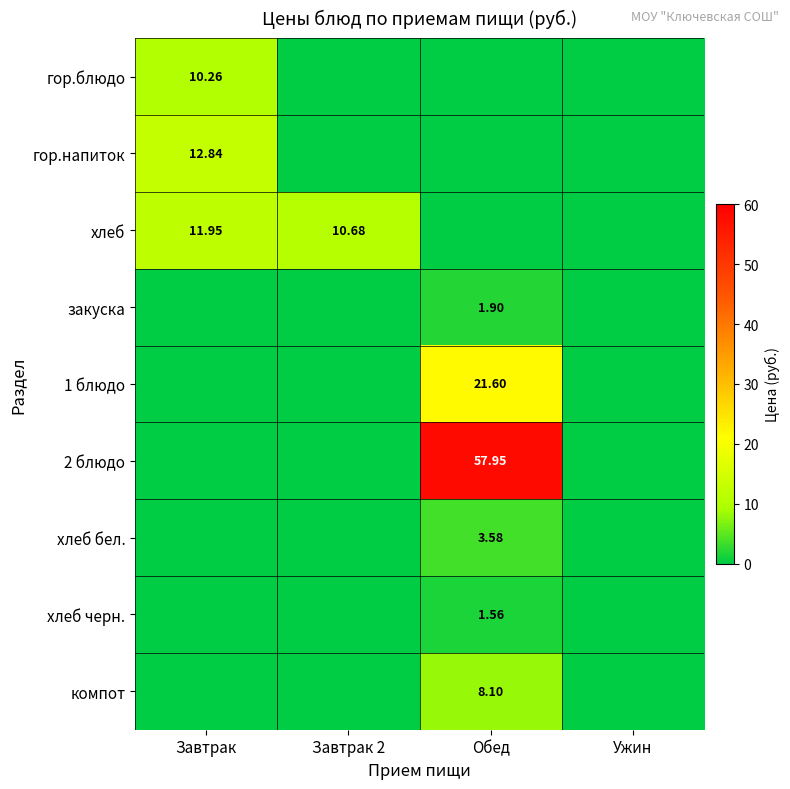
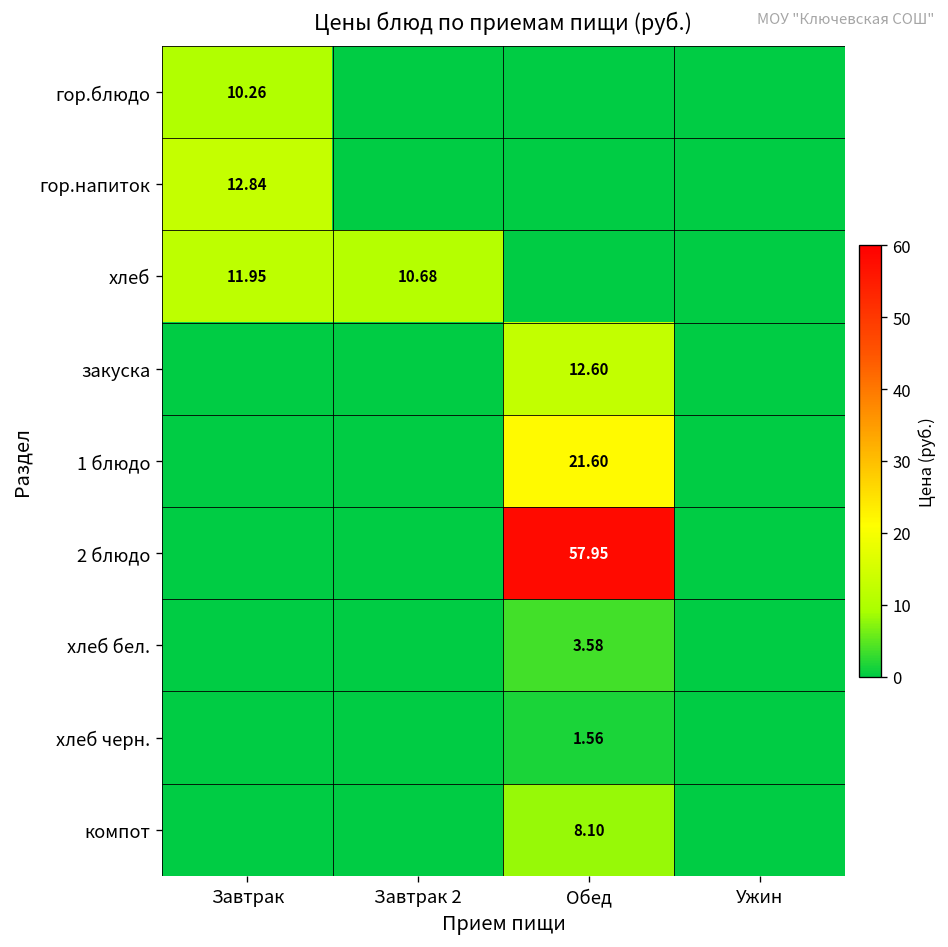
  {
    "гор.блюдо": {
      "Завтрак": 10.26
    },
    "гор.напиток": {
      "Завтрак": 12.84
    },
    "хлеб": {
      "Завтрак": 11.95,
      "Завтрак 2": 10.68
    },
    "закуска": {
-     "Обед": 1.90
+     "Обед": 12.60
    },
    "1 блюдо": {
      "Обед": 21.60
    },
    "2 блюдо": {
      "Обед": 57.95
    },
    "хлеб бел.": {
      "Обед": 3.58
    },
    "хлеб черн.": {
      "Обед": 1.56
    },
    "компот": {
      "Обед": 8.10
    }
  }
